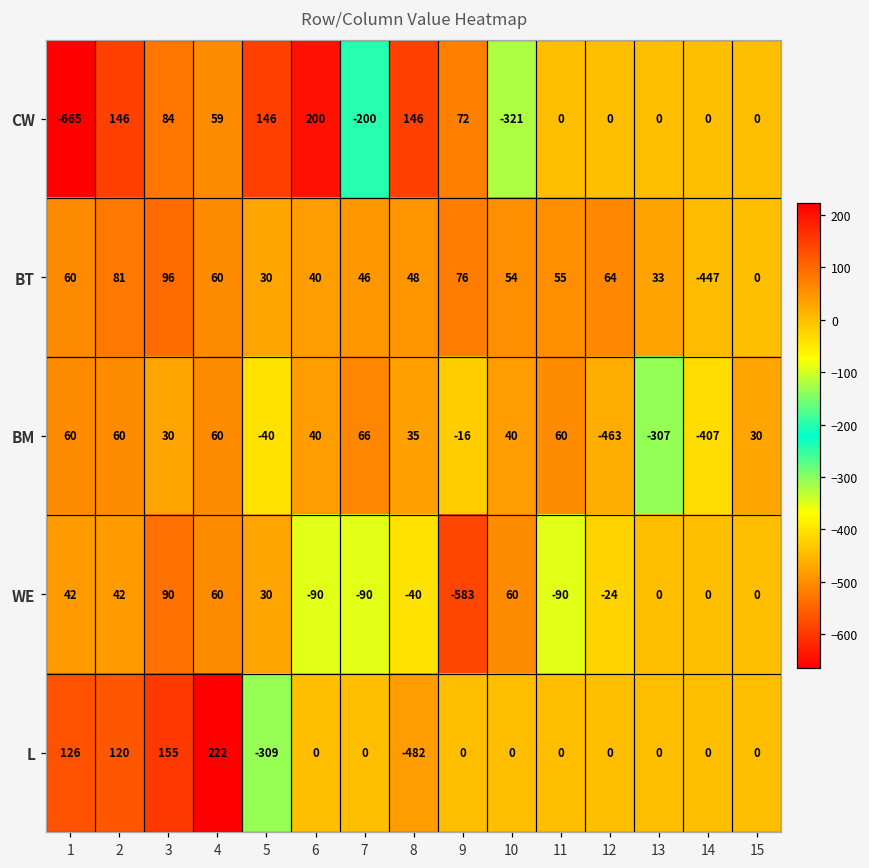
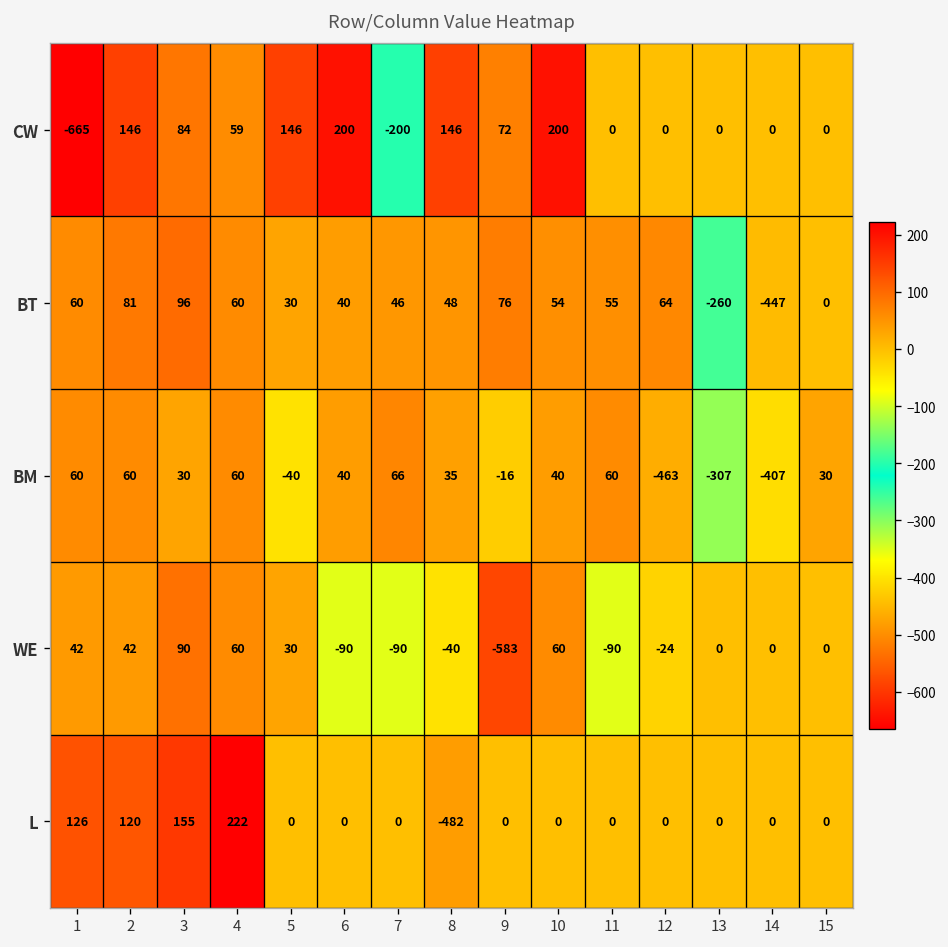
  {
    "CW": {
      "1": -665,
      "2": 146,
      "3": 84,
      "4": 59,
      "5": 146,
      "6": 200,
      "7": -200,
      "8": 146,
      "9": 72,
-     "10": -321,
+     "10": 200,
      "11": 0,
      "12": 0,
      "13": 0,
      "14": 0,
      "15": 0
    },
    "BT": {
      "1": 60,
      "2": 81,
      "3": 96,
      "4": 60,
      "5": 30,
      "6": 40,
      "7": 46,
      "8": 48,
      "9": 76,
      "10": 54,
      "11": 55,
      "12": 64,
-     "13": 33,
+     "13": -260,
      "14": -447,
      "15": 0
    },
    "BM": {
      "1": 60,
      "2": 60,
      "3": 30,
      "4": 60,
      "5": -40,
      "6": 40,
      "7": 66,
      "8": 35,
      "9": -16,
      "10": 40,
      "11": 60,
      "12": -463,
      "13": -307,
      "14": -407,
      "15": 30
    },
    "WE": {
      "1": 42,
      "2": 42,
      "3": 90,
      "4": 60,
      "5": 30,
      "6": -90,
      "7": -90,
      "8": -40,
      "9": -583,
      "10": 60,
      "11": -90,
      "12": -24,
      "13": 0,
      "14": 0,
      "15": 0
    },
    "L": {
      "1": 126,
      "2": 120,
      "3": 155,
      "4": 222,
-     "5": -309,
+     "5": 0,
      "6": 0,
      "7": 0,
      "8": -482,
      "9": 0,
      "10": 0,
      "11": 0,
      "12": 0,
      "13": 0,
      "14": 0,
      "15": 0
    }
  }
